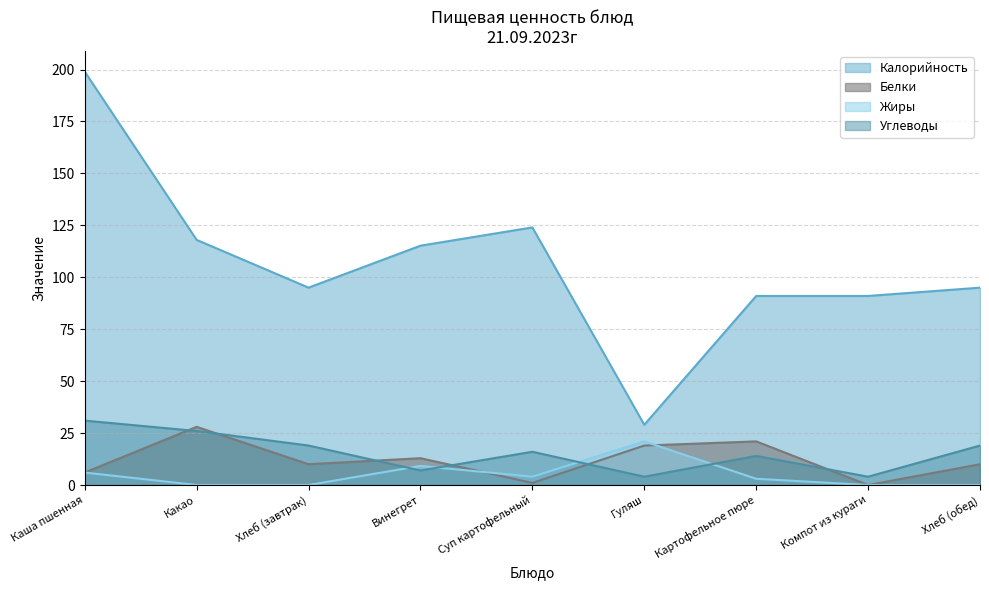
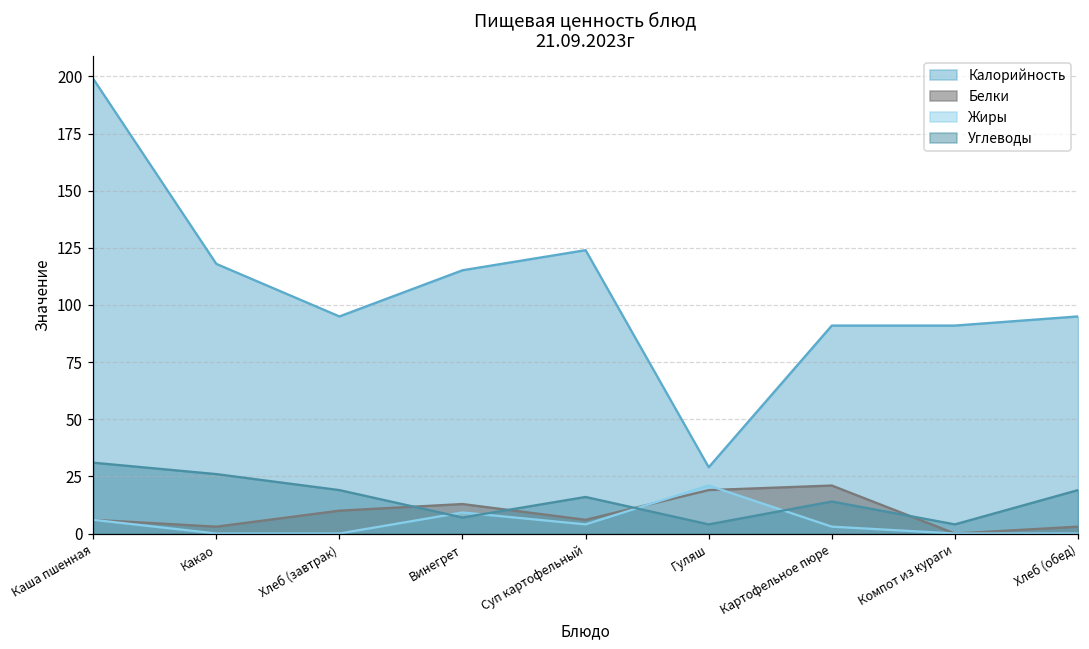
  {
    "Белки": {
-     "Какао": 28,
+     "Какао": 3,
      "Хлеб (завтрак)": 10,
      "Винегрет": 13,
-     "Суп картофельный": 1,
+     "Суп картофельный": 6,
      "Гуляш": 19,
      "Картофельное пюре": 21,
-     "Хлеб (обед)": 10
+     "Хлеб (обед)": 3
    }
  }
